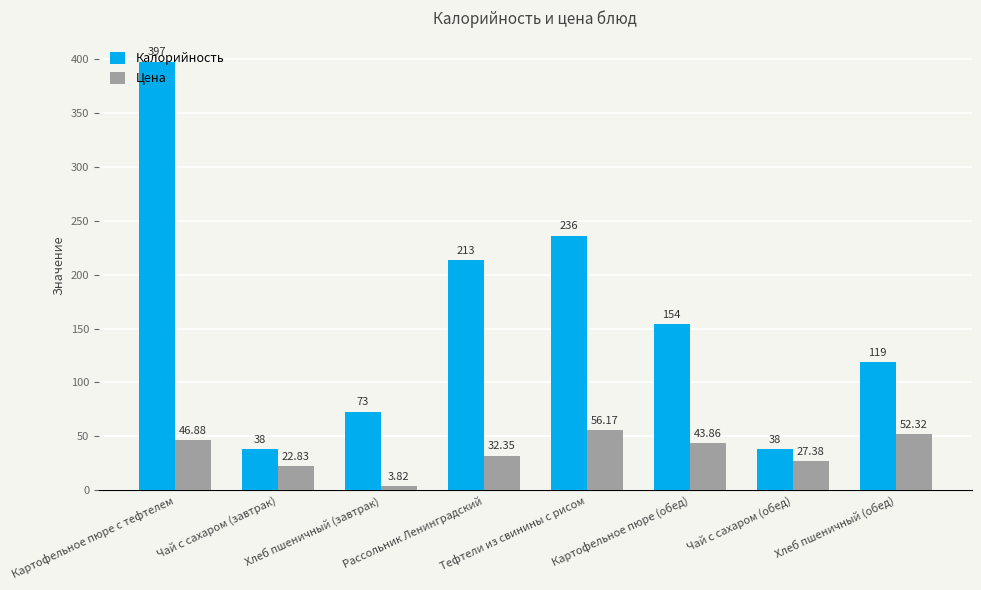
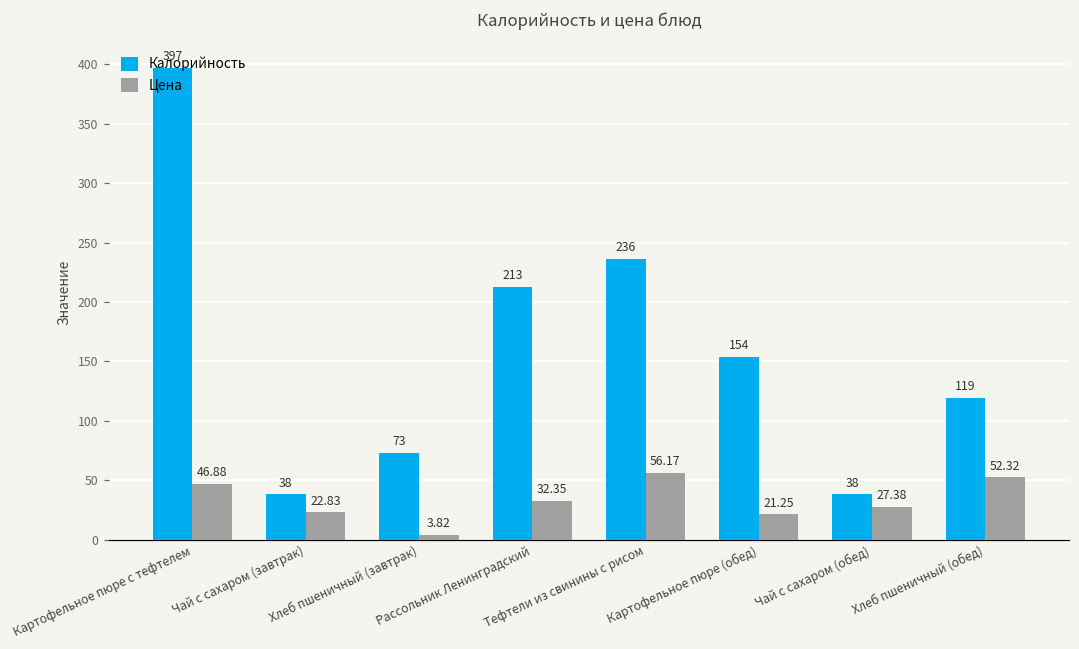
  {
    "Калорийность": {
      "Картофельное пюре с тефтелем": 397,
      "Чай с сахаром (завтрак)": 38,
      "Хлеб пшеничный (завтрак)": 73,
      "Рассольник Ленинградский": 213,
      "Тефтели из свинины с рисом": 236,
      "Картофельное пюре (обед)": 154,
      "Чай с сахаром (обед)": 38,
      "Хлеб пшеничный (обед)": 119
    },
    "Цена": {
      "Картофельное пюре с тефтелем": 46.88,
      "Чай с сахаром (завтрак)": 22.83,
      "Хлеб пшеничный (завтрак)": 3.82,
      "Рассольник Ленинградский": 32.35,
      "Тефтели из свинины с рисом": 56.17,
-     "Картофельное пюре (обед)": 43.86,
+     "Картофельное пюре (обед)": 21.25,
      "Чай с сахаром (обед)": 27.38,
      "Хлеб пшеничный (обед)": 52.32
    }
  }
